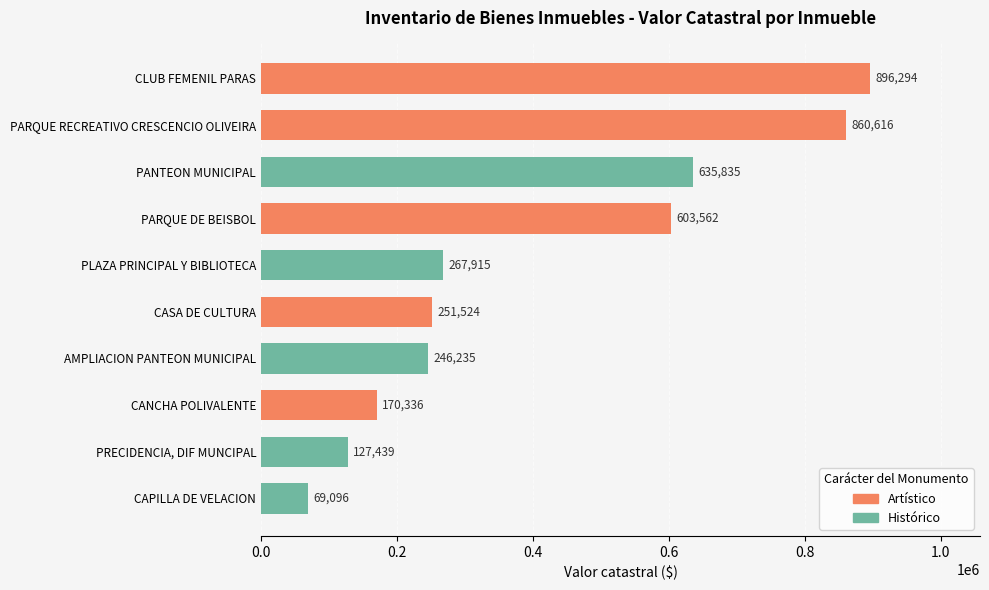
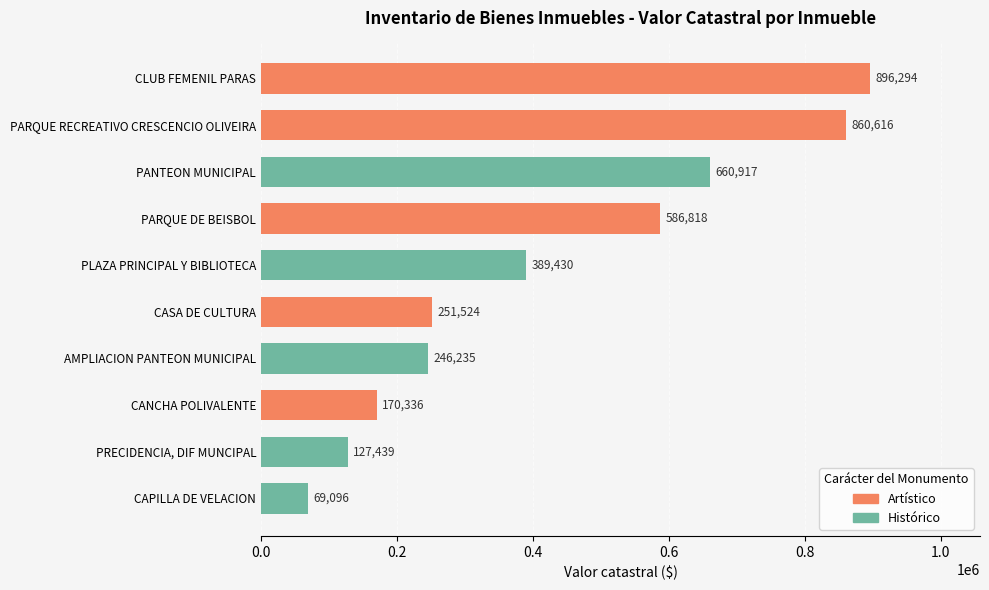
  {
    "CLUB FEMENIL PARAS": "896,294",
    "PARQUE RECREATIVO CRESCENCIO OLIVEIRA": "860,616",
-   "PANTEON MUNICIPAL": "635,835",
-   "PARQUE DE BEISBOL": "603,562",
-   "PLAZA PRINCIPAL Y BIBLIOTECA": "267,915",
+   "PANTEON MUNICIPAL": "660,917",
+   "PARQUE DE BEISBOL": "586,818",
+   "PLAZA PRINCIPAL Y BIBLIOTECA": "389,430",
    "CASA DE CULTURA": "251,524",
    "AMPLIACION PANTEON MUNICIPAL": "246,235",
    "CANCHA POLIVALENTE": "170,336",
    "PRECIDENCIA, DIF MUNCIPAL": "127,439",
    "CAPILLA DE VELACION": "69,096"
  }
